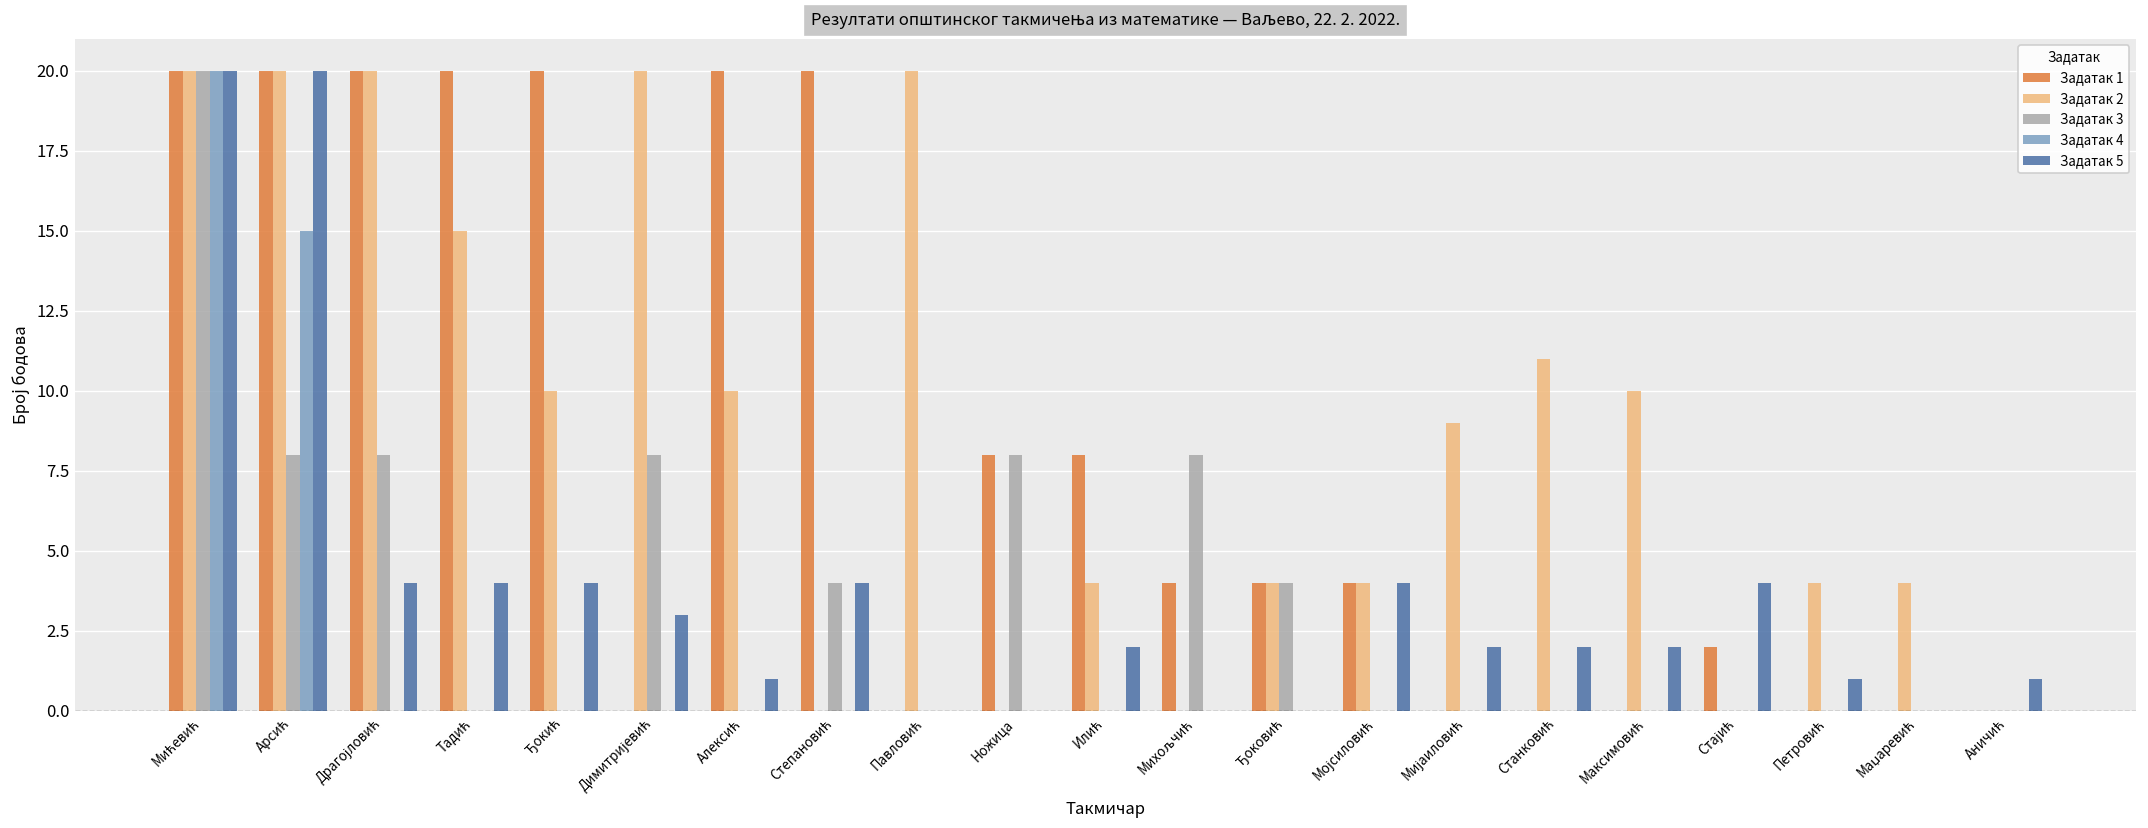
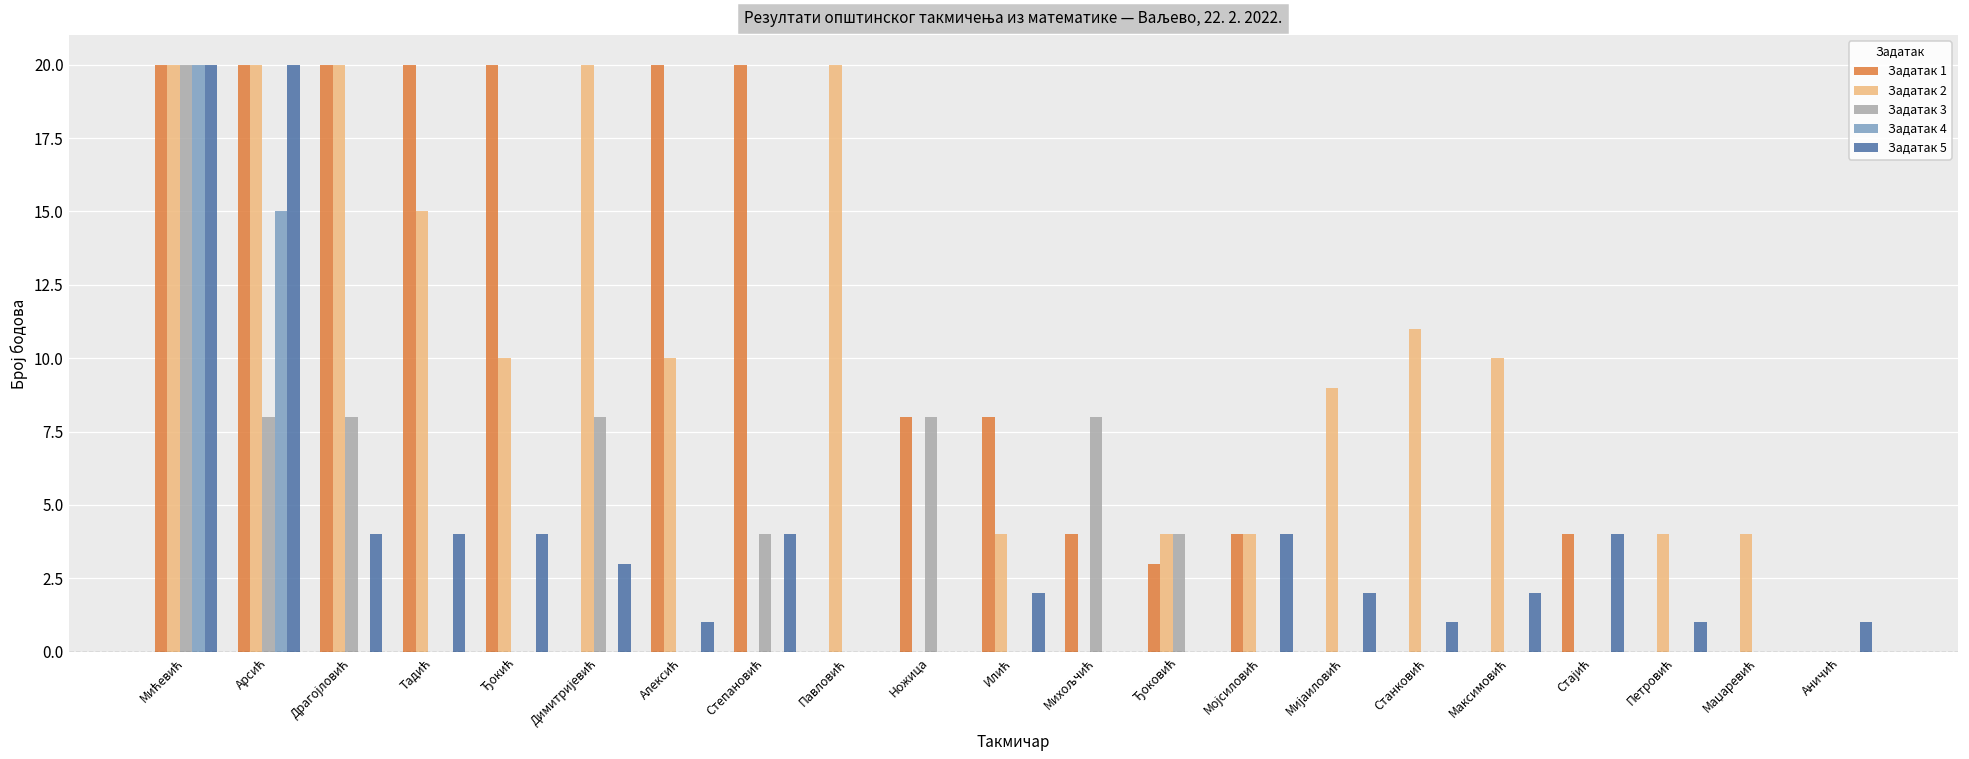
  {
    "Задатак 1": {
      "Мићевић": 20,
      "Арсић": 20,
      "Драгојловић": 20,
      "Тадић": 20,
      "Ђокић": 20,
      "Димитријевић": 0,
      "Алексић": 20,
      "Степановић": 20,
      "Павловић": 0,
      "Ножица": 8,
      "Илић": 8,
      "Михољчић": 4,
-     "Ђоковић": 4,
+     "Ђоковић": 3,
      "Мојсиловић": 4,
      "Мијаиловић": 0,
      "Станковић": 0,
      "Максимовић": 0,
-     "Стајић": 2,
+     "Стајић": 4,
      "Петровић": 0,
      "Маџаревић": 0,
      "Аничић": 0
    },
    "Задатак 2": {
      "Мићевић": 20,
      "Арсић": 20,
      "Драгојловић": 20,
      "Тадић": 15,
      "Ђокић": 10,
      "Димитријевић": 20,
      "Алексић": 10,
      "Степановић": 0,
      "Павловић": 20,
      "Ножица": 0,
      "Илић": 4,
      "Михољчић": 0,
      "Ђоковић": 4,
      "Мојсиловић": 4,
      "Мијаиловић": 9,
      "Станковић": 11,
      "Максимовић": 10,
      "Стајић": 0,
      "Петровић": 4,
      "Маџаревић": 4,
      "Аничић": 0
    },
    "Задатак 5": {
      "Мићевић": 20,
      "Арсић": 20,
      "Драгојловић": 4,
      "Тадић": 4,
      "Ђокић": 4,
      "Димитријевић": 3,
      "Алексић": 1,
      "Степановић": 4,
      "Павловић": 0,
      "Ножица": 0,
      "Илић": 2,
      "Михољчић": 0,
      "Ђоковић": 0,
      "Мојсиловић": 4,
      "Мијаиловић": 2,
-     "Станковић": 2,
+     "Станковић": 1,
      "Максимовић": 2,
      "Стајић": 4,
      "Петровић": 1,
      "Маџаревић": 0,
      "Аничић": 1
    }
  }
